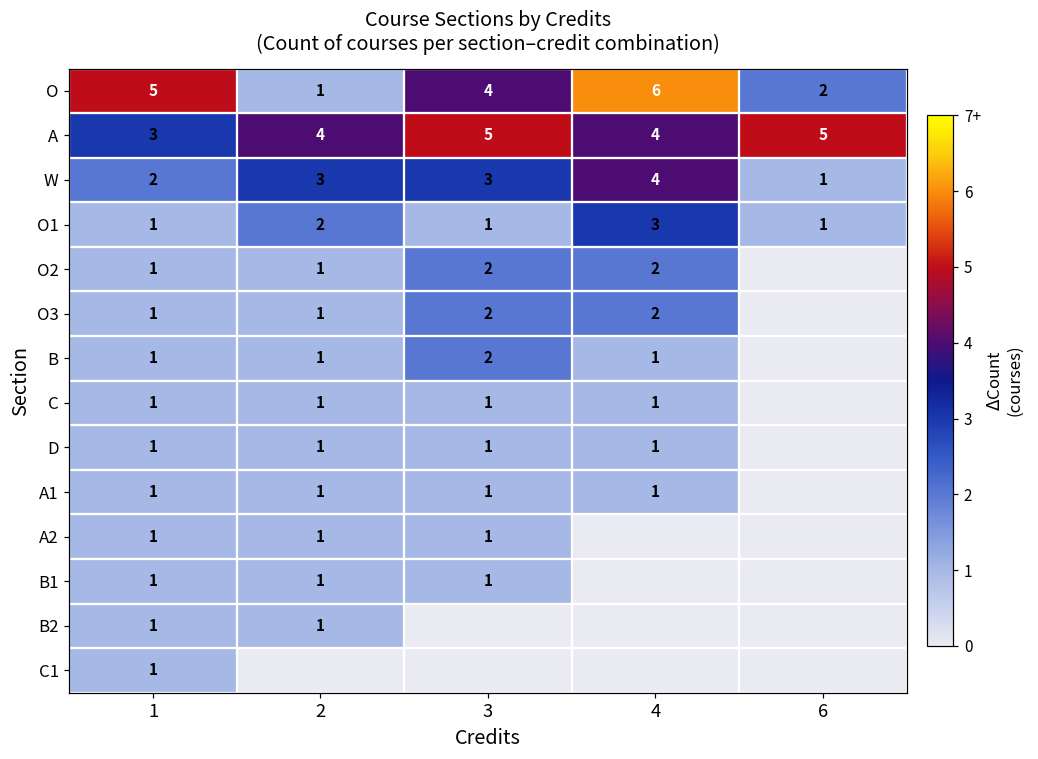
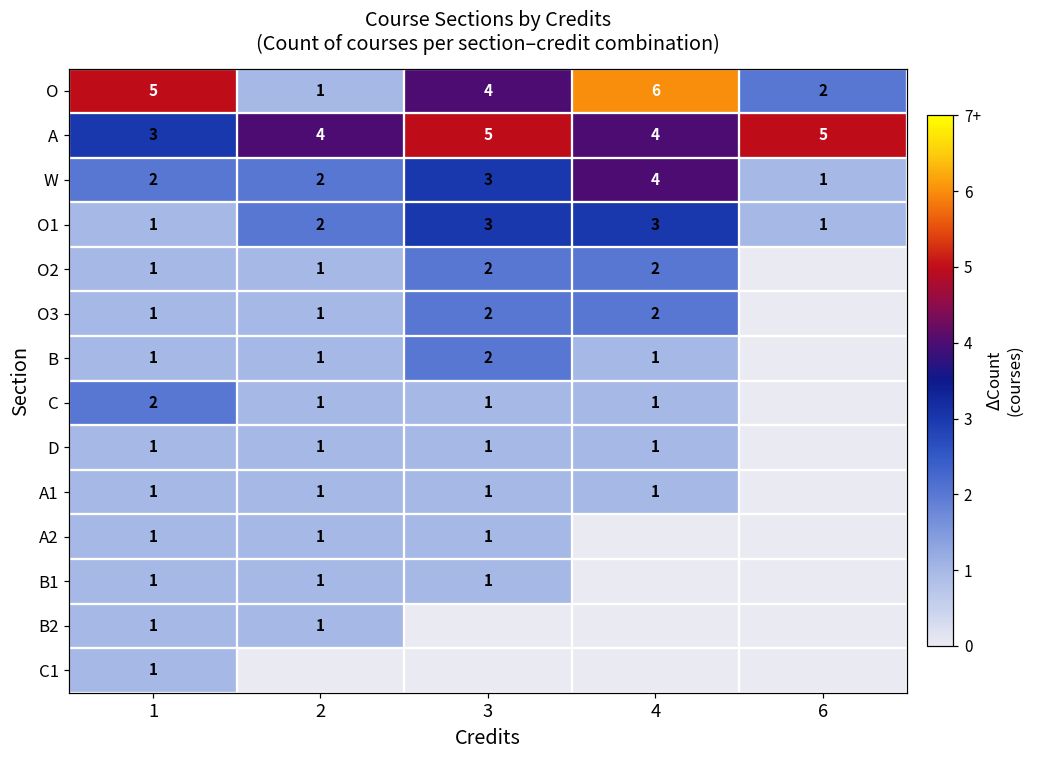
  {
    "O": {
      "1": 5,
      "2": 1,
      "3": 4,
      "4": 6,
      "6": 2
    },
    "A": {
      "1": 3,
      "2": 4,
      "3": 5,
      "4": 4,
      "6": 5
    },
    "W": {
      "1": 2,
-     "2": 3,
+     "2": 2,
      "3": 3,
      "4": 4,
      "6": 1
    },
    "O1": {
      "1": 1,
      "2": 2,
-     "3": 1,
+     "3": 3,
      "4": 3,
      "6": 1
    },
    "O2": {
      "1": 1,
      "2": 1,
      "3": 2,
      "4": 2
    },
    "O3": {
      "1": 1,
      "2": 1,
      "3": 2,
      "4": 2
    },
    "B": {
      "1": 1,
      "2": 1,
      "3": 2,
      "4": 1
    },
    "C": {
-     "1": 1,
+     "1": 2,
      "2": 1,
      "3": 1,
      "4": 1
    },
    "D": {
      "1": 1,
      "2": 1,
      "3": 1,
      "4": 1
    },
    "A1": {
      "1": 1,
      "2": 1,
      "3": 1,
      "4": 1
    },
    "A2": {
      "1": 1,
      "2": 1,
      "3": 1
    },
    "B1": {
      "1": 1,
      "2": 1,
      "3": 1
    },
    "B2": {
      "1": 1,
      "2": 1
    },
    "C1": {
      "1": 1
    }
  }
